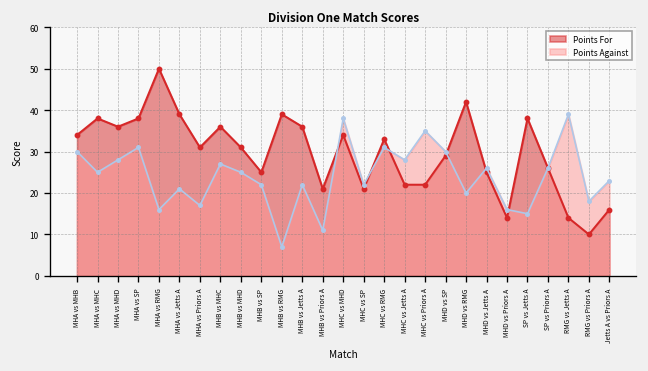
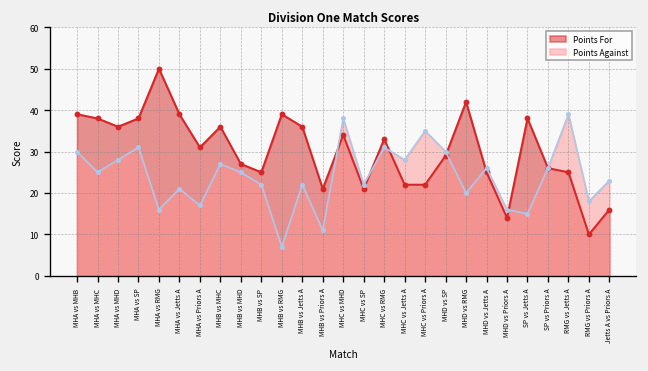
  {
    "Points For": {
-     "MHA vs MHB": 34,
+     "MHA vs MHB": 39,
      "MHA vs MHC": 38,
      "MHA vs MHD": 36,
      "MHA vs SP": 38,
      "MHA vs RMG": 50,
      "MHA vs Jetts A": 39,
      "MHA vs Priors A": 31,
      "MHB vs MHC": 36,
-     "MHB vs MHD": 31,
+     "MHB vs MHD": 27,
      "MHB vs SP": 25,
      "MHB vs RMG": 39,
      "MHB vs Jetts A": 36,
      "MHB vs Priors A": 21,
      "MHC vs MHD": 34,
      "MHC vs SP": 21,
      "MHC vs RMG": 33,
      "MHC vs Jetts A": 22,
      "MHC vs Priors A": 22,
      "MHD vs SP": 29,
      "MHD vs RMG": 42,
      "MHD vs Jetts A": 25,
      "MHD vs Priors A": 14,
      "SP vs Jetts A": 38,
-     "RMG vs Jetts A": 14,
+     "RMG vs Jetts A": 25,
      "RMG vs Priors A": 10,
      "Jetts A vs Priors A": 16
    },
    "Points Against": {
      "MHA vs MHB": 30,
      "MHA vs MHC": 25,
      "MHA vs MHD": 28,
      "MHA vs SP": 31,
      "MHA vs RMG": 16,
      "MHA vs Jetts A": 21,
      "MHA vs Priors A": 17,
      "MHB vs MHC": 27,
      "MHB vs MHD": 25,
      "MHB vs SP": 22,
      "MHB vs RMG": 7,
      "MHB vs Jetts A": 22,
      "MHB vs Priors A": 11,
      "MHC vs MHD": 38,
      "MHC vs SP": 22,
      "MHC vs RMG": 31,
      "MHC vs Jetts A": 28,
      "MHC vs Priors A": 35,
      "MHD vs SP": 30,
      "MHD vs RMG": 20,
      "MHD vs Jetts A": 26,
      "MHD vs Priors A": 16,
      "SP vs Jetts A": 15,
      "RMG vs Jetts A": 39,
      "RMG vs Priors A": 18,
      "Jetts A vs Priors A": 23
    }
  }
